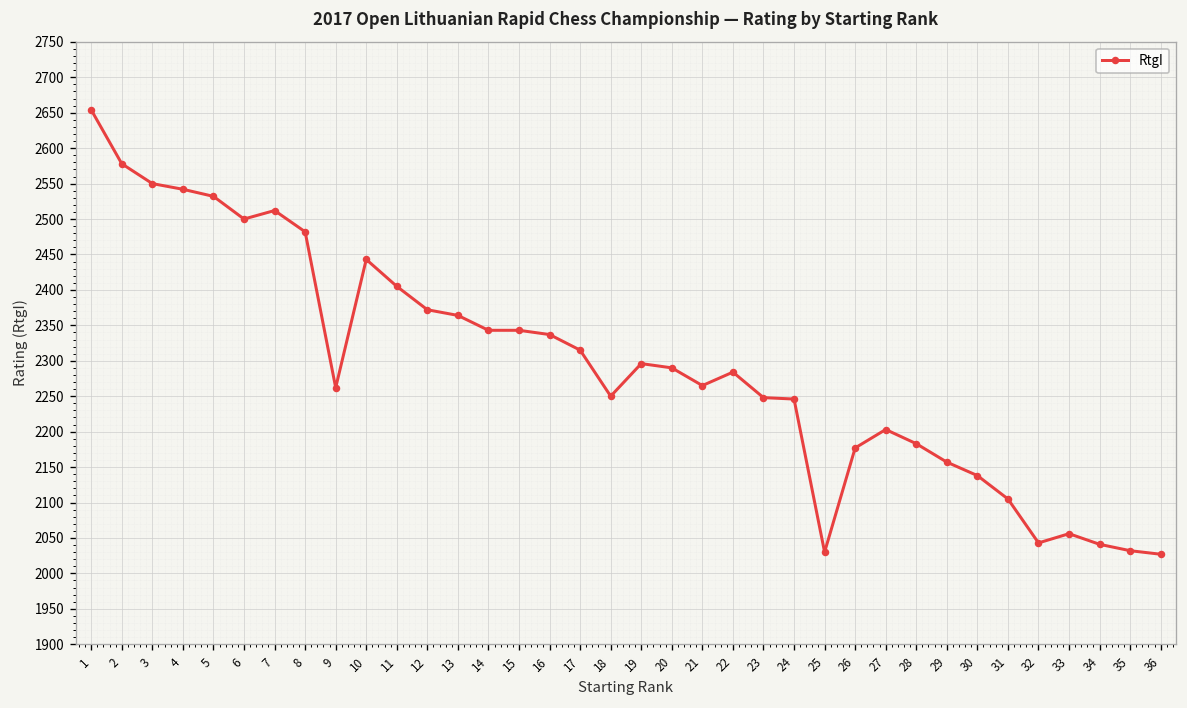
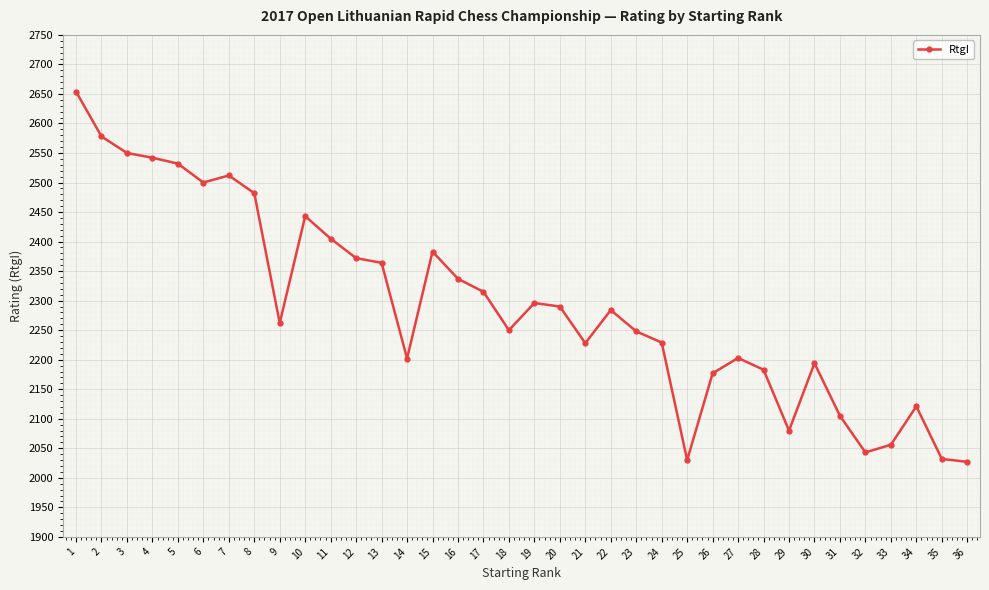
  {
    "1": 2650,
    "2": 2580,
    "3": 2550,
    "4": 2540,
    "5": 2530,
    "6": 2500,
    "7": 2510,
    "8": 2480,
    "9": 2260,
    "10": 2440,
    "11": 2410,
    "12": 2370,
    "13": 2360,
-   "14": 2340,
-   "15": 2340,
+   "14": 2200,
+   "15": 2380,
    "16": 2340,
    "17": 2320,
    "18": 2250,
    "19": 2300,
    "20": 2290,
-   "21": 2270,
+   "21": 2230,
    "22": 2280,
    "23": 2250,
-   "24": 2250,
+   "24": 2230,
    "25": 2030,
    "26": 2180,
    "27": 2200,
    "28": 2180,
-   "29": 2160,
-   "30": 2140,
+   "29": 2080,
+   "30": 2190,
    "31": 2110,
    "32": 2040,
    "33": 2060,
-   "34": 2040,
+   "34": 2120,
    "35": 2030,
    "36": 2030
  }
